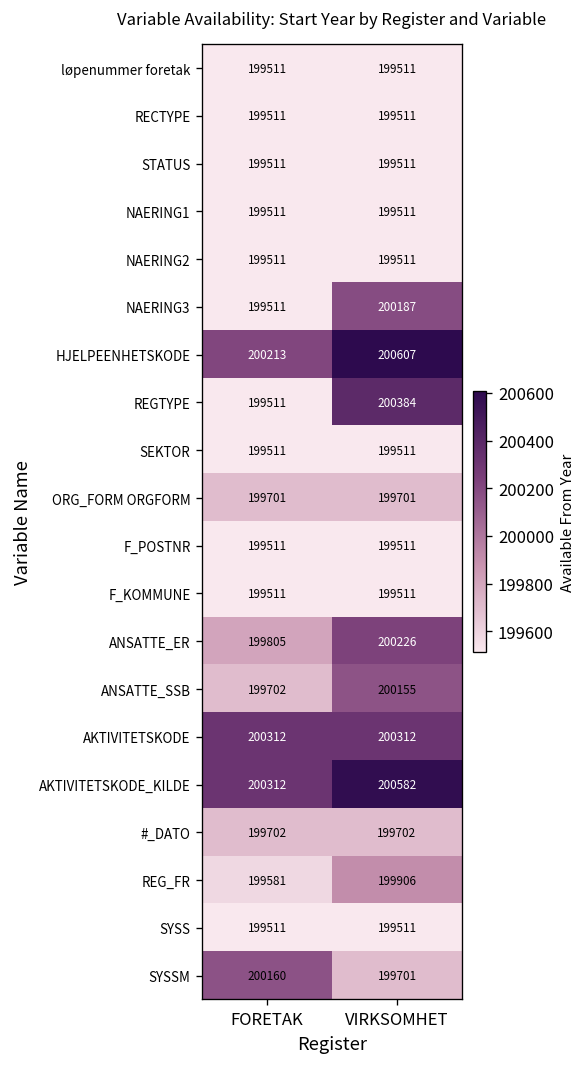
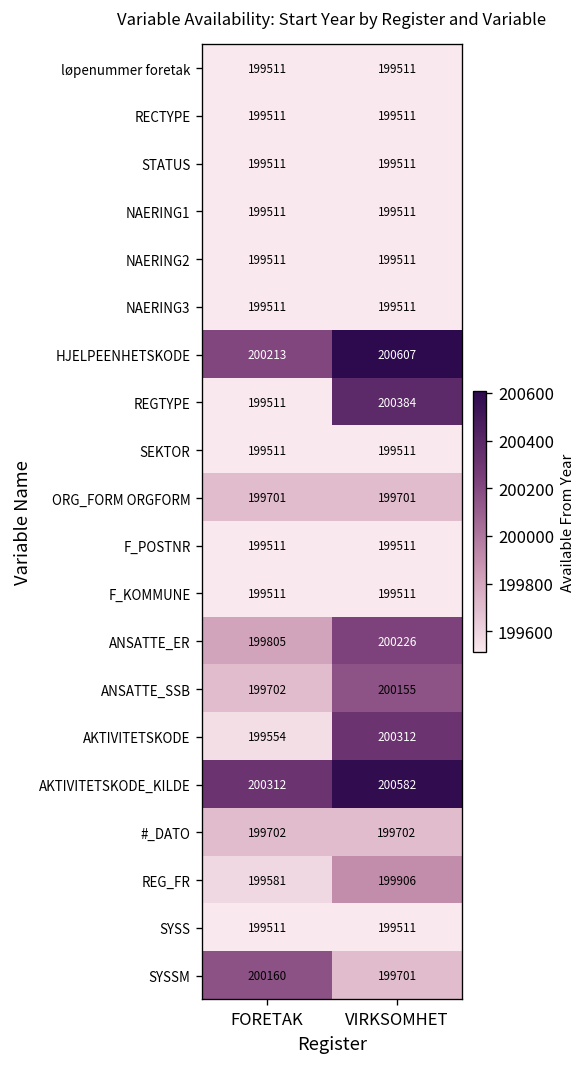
  {
    "løpenummer foretak": {
      "FORETAK": 199511,
      "VIRKSOMHET": 199511
    },
    "RECTYPE": {
      "FORETAK": 199511,
      "VIRKSOMHET": 199511
    },
    "STATUS": {
      "FORETAK": 199511,
      "VIRKSOMHET": 199511
    },
    "NAERING1": {
      "FORETAK": 199511,
      "VIRKSOMHET": 199511
    },
    "NAERING2": {
      "FORETAK": 199511,
      "VIRKSOMHET": 199511
    },
    "NAERING3": {
      "FORETAK": 199511,
-     "VIRKSOMHET": 200187
+     "VIRKSOMHET": 199511
    },
    "HJELPEENHETSKODE": {
      "FORETAK": 200213,
      "VIRKSOMHET": 200607
    },
    "REGTYPE": {
      "FORETAK": 199511,
      "VIRKSOMHET": 200384
    },
    "SEKTOR": {
      "FORETAK": 199511,
      "VIRKSOMHET": 199511
    },
    "ORG_FORM ORGFORM": {
      "FORETAK": 199701,
      "VIRKSOMHET": 199701
    },
    "F_POSTNR": {
      "FORETAK": 199511,
      "VIRKSOMHET": 199511
    },
    "F_KOMMUNE": {
      "FORETAK": 199511,
      "VIRKSOMHET": 199511
    },
    "ANSATTE_ER": {
      "FORETAK": 199805,
      "VIRKSOMHET": 200226
    },
    "ANSATTE_SSB": {
      "FORETAK": 199702,
      "VIRKSOMHET": 200155
    },
    "AKTIVITETSKODE": {
-     "FORETAK": 200312,
+     "FORETAK": 199554,
      "VIRKSOMHET": 200312
    },
    "AKTIVITETSKODE_KILDE": {
      "FORETAK": 200312,
      "VIRKSOMHET": 200582
    },
    "#_DATO": {
      "FORETAK": 199702,
      "VIRKSOMHET": 199702
    },
    "REG_FR": {
      "FORETAK": 199581,
      "VIRKSOMHET": 199906
    },
    "SYSS": {
      "FORETAK": 199511,
      "VIRKSOMHET": 199511
    },
    "SYSSM": {
      "FORETAK": 200160,
      "VIRKSOMHET": 199701
    }
  }
